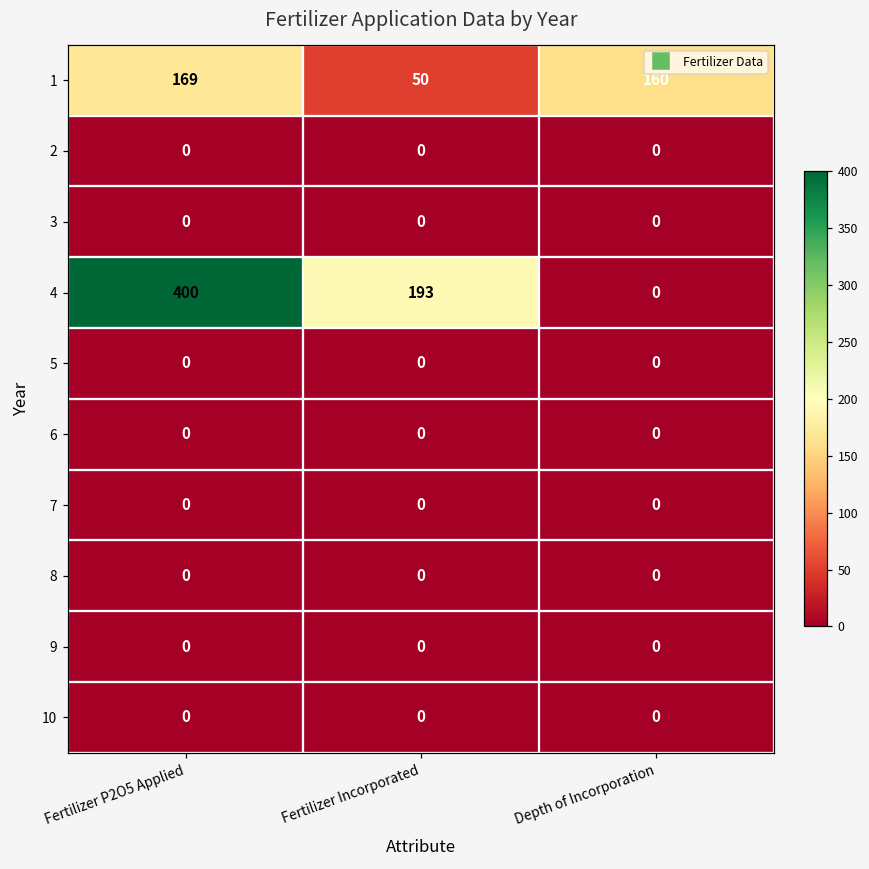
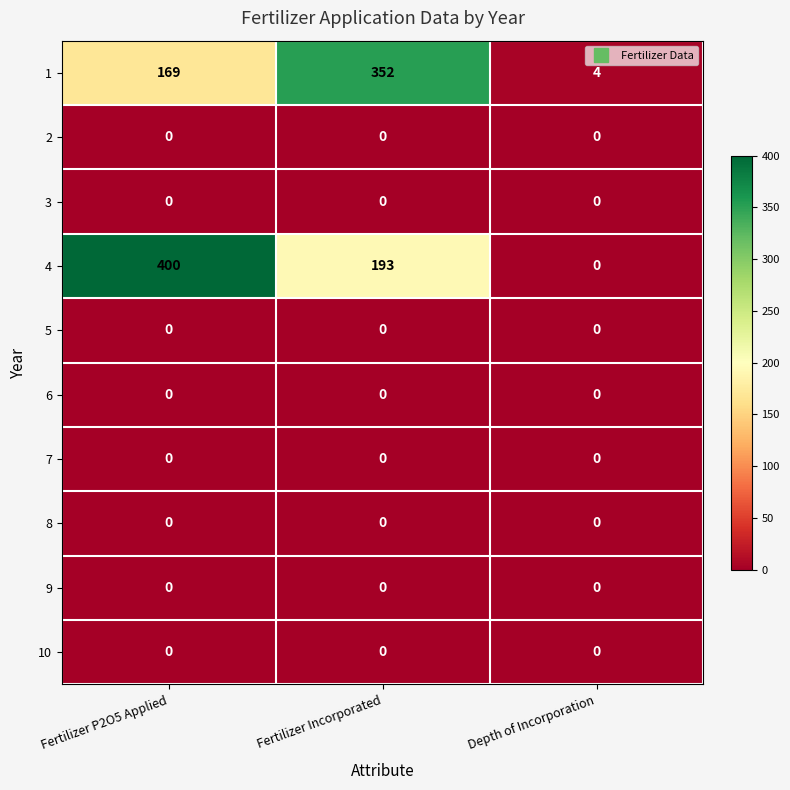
  {
    "1": {
      "Fertilizer P2O5 Applied": 169,
-     "Fertilizer Incorporated": 50,
-     "Depth of Incorporation": 160
+     "Fertilizer Incorporated": 352,
+     "Depth of Incorporation": 4
    },
    "2": {
      "Fertilizer P2O5 Applied": 0,
      "Fertilizer Incorporated": 0,
      "Depth of Incorporation": 0
    },
    "3": {
      "Fertilizer P2O5 Applied": 0,
      "Fertilizer Incorporated": 0,
      "Depth of Incorporation": 0
    },
    "4": {
      "Fertilizer P2O5 Applied": 400,
      "Fertilizer Incorporated": 193,
      "Depth of Incorporation": 0
    },
    "5": {
      "Fertilizer P2O5 Applied": 0,
      "Fertilizer Incorporated": 0,
      "Depth of Incorporation": 0
    },
    "6": {
      "Fertilizer P2O5 Applied": 0,
      "Fertilizer Incorporated": 0,
      "Depth of Incorporation": 0
    },
    "7": {
      "Fertilizer P2O5 Applied": 0,
      "Fertilizer Incorporated": 0,
      "Depth of Incorporation": 0
    },
    "8": {
      "Fertilizer P2O5 Applied": 0,
      "Fertilizer Incorporated": 0,
      "Depth of Incorporation": 0
    },
    "9": {
      "Fertilizer P2O5 Applied": 0,
      "Fertilizer Incorporated": 0,
      "Depth of Incorporation": 0
    },
    "10": {
      "Fertilizer P2O5 Applied": 0,
      "Fertilizer Incorporated": 0,
      "Depth of Incorporation": 0
    }
  }
